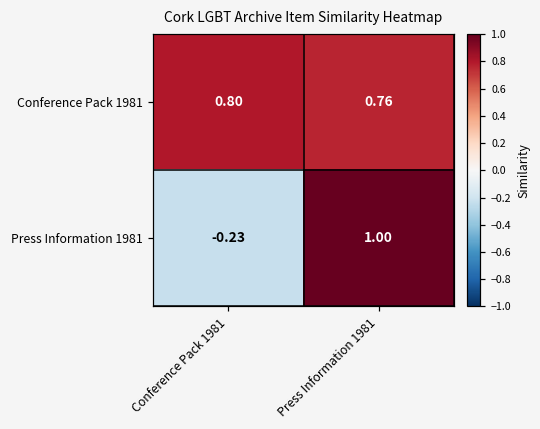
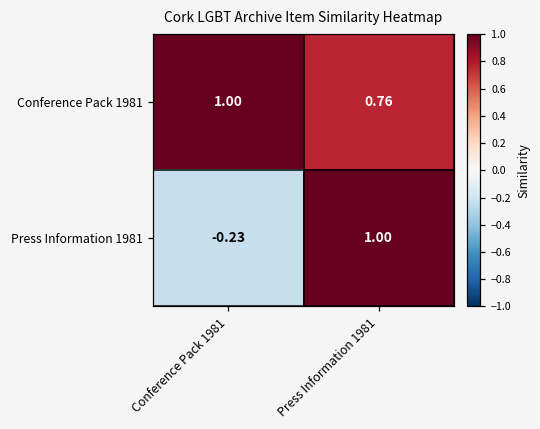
  {
    "Conference Pack 1981": {
-     "Conference Pack 1981": 0.80,
+     "Conference Pack 1981": 1.00,
      "Press Information 1981": 0.76
    },
    "Press Information 1981": {
      "Conference Pack 1981": -0.23,
      "Press Information 1981": 1.00
    }
  }
